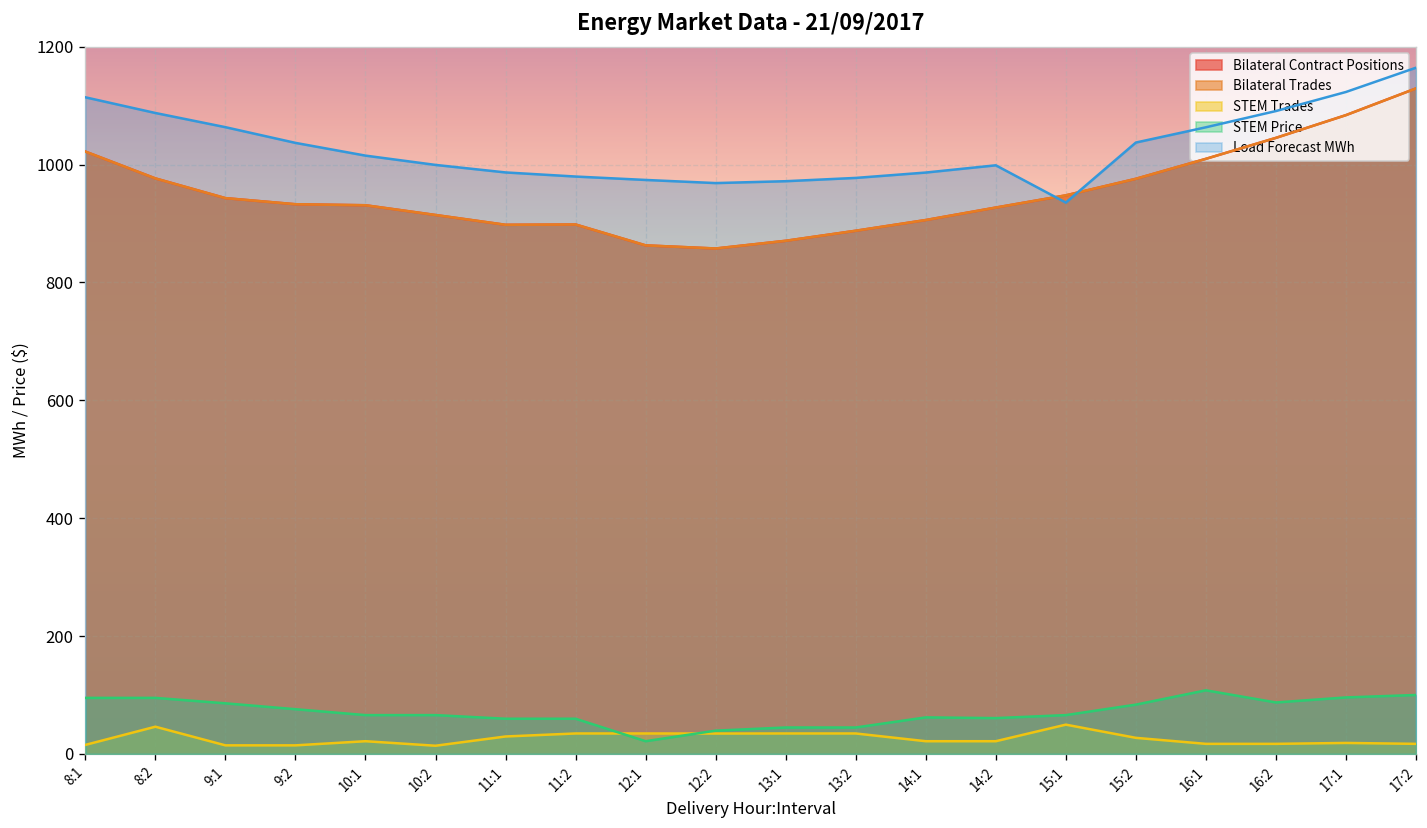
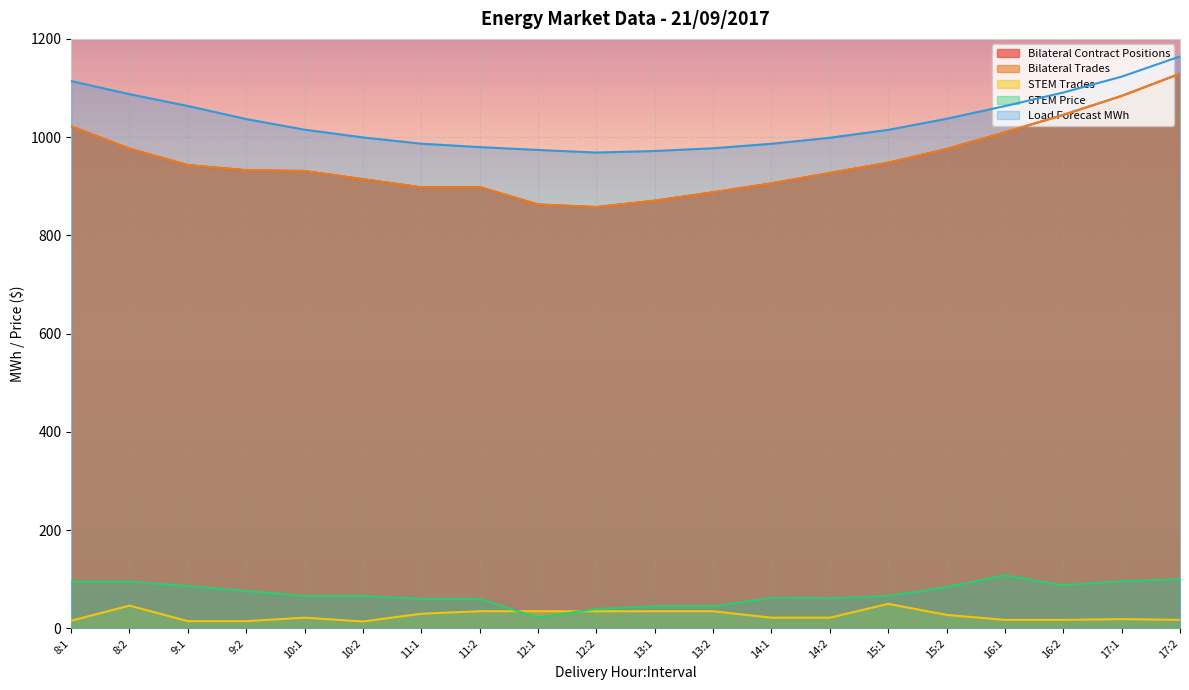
  {
    "Bilateral Trades": {
      "8:1": 1020,
      "8:2": 980,
      "9:1": 940,
      "9:2": 930,
      "10:1": 930,
      "10:2": 910,
      "11:1": 900,
      "11:2": 900,
      "12:1": 860,
      "12:2": 860,
      "13:1": 870,
      "13:2": 890,
      "14:1": 910,
      "14:2": 930,
      "15:1": 950,
      "15:2": 980,
      "16:1": 1010,
      "17:2": 1130
    },
    "STEM Trades": {
      "8:1": 20,
      "8:2": 50,
      "9:1": 10,
      "9:2": 10,
      "10:1": 20,
      "10:2": 10,
      "11:1": 30,
      "11:2": 30,
      "12:1": 30,
      "13:1": 30,
      "13:2": 30,
      "14:1": 20,
      "14:2": 20,
      "15:1": 50,
      "15:2": 30,
      "16:1": 20,
      "16:2": 20,
      "17:1": 20,
      "17:2": 20
    },
    "STEM Price": {
      "8:1": 100,
      "8:2": 100,
      "9:1": 90,
      "9:2": 80,
      "10:1": 70,
      "10:2": 70,
      "11:1": 60,
      "11:2": 60,
      "12:1": 20,
      "13:1": 40,
      "13:2": 40,
      "14:1": 60,
      "14:2": 60,
      "15:1": 70,
      "15:2": 80,
      "16:1": 110,
      "16:2": 90,
      "17:1": 100,
      "17:2": 100
    },
    "Load Forecast MWh": {
      "8:1": 1110,
      "8:2": 1090,
      "9:1": 1060,
      "9:2": 1040,
      "10:1": 1020,
      "10:2": 1000,
      "11:1": 990,
      "11:2": 980,
      "12:1": 970,
      "12:2": 970,
      "13:1": 970,
      "13:2": 980,
      "14:1": 990,
      "14:2": 1000,
-     "15:1": 940,
+     "15:1": 1010,
      "15:2": 1040,
      "17:2": 1160
    }
  }
